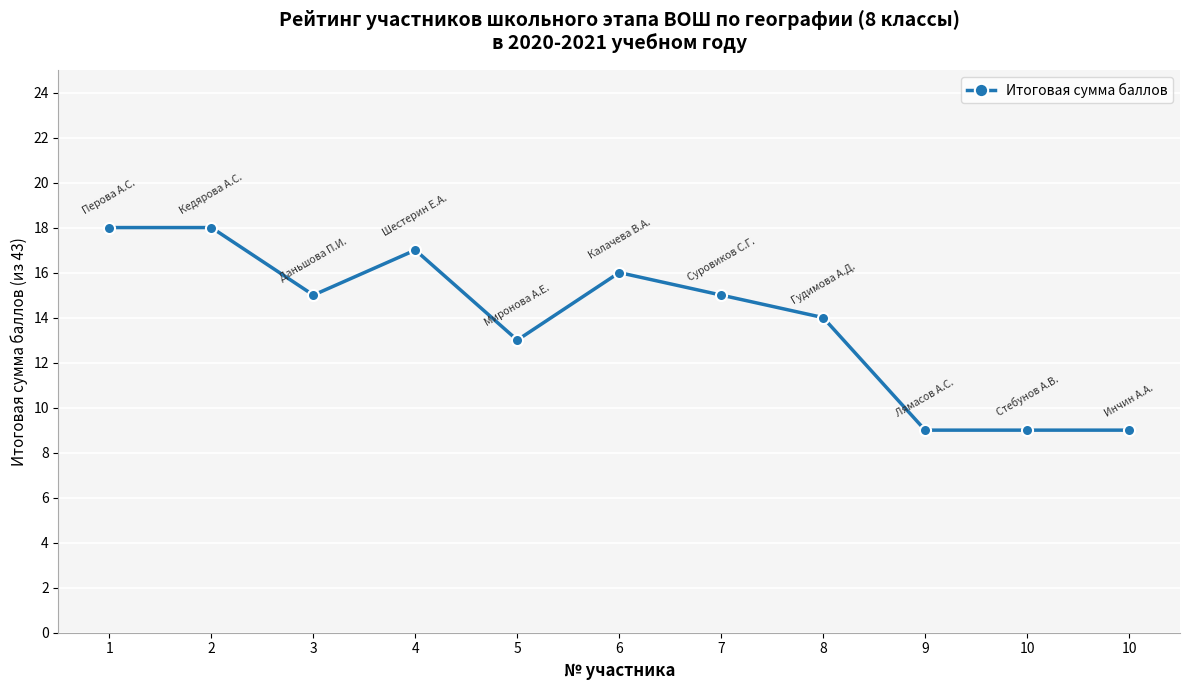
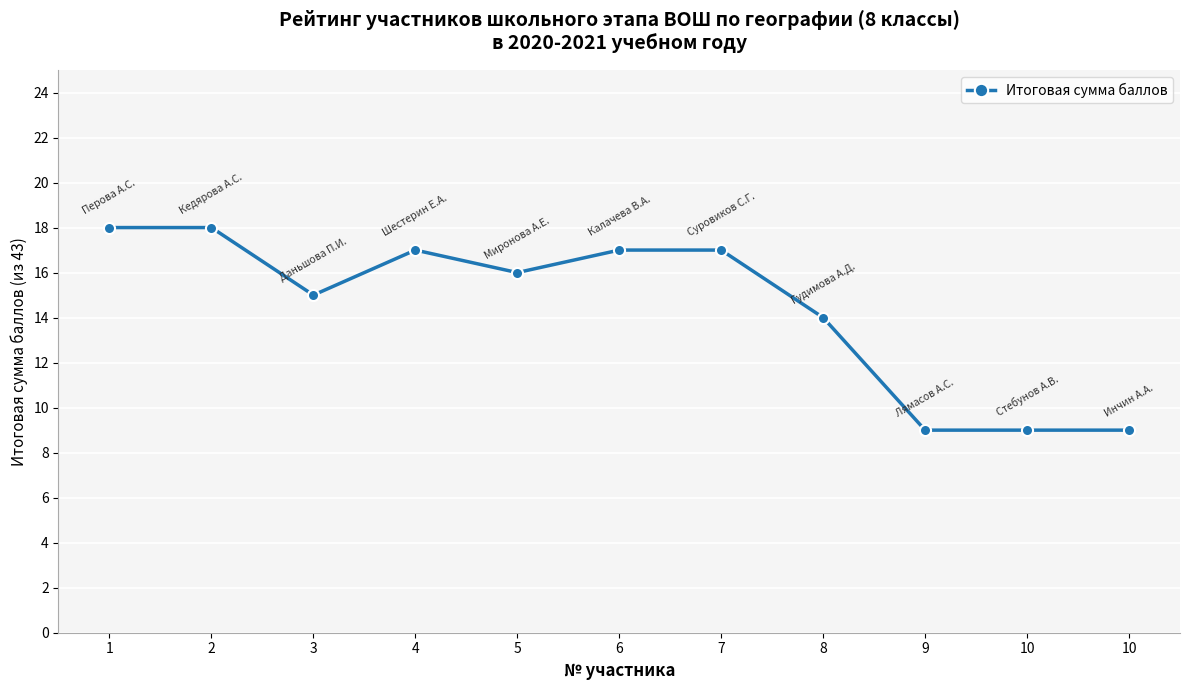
  {
    "1": 18,
    "2": 18,
    "3": 15,
    "4": 17,
-   "5": 13,
-   "6": 16,
-   "7": 15,
+   "5": 16,
+   "6": 17,
+   "7": 17,
    "8": 14,
    "9": 9
  }
